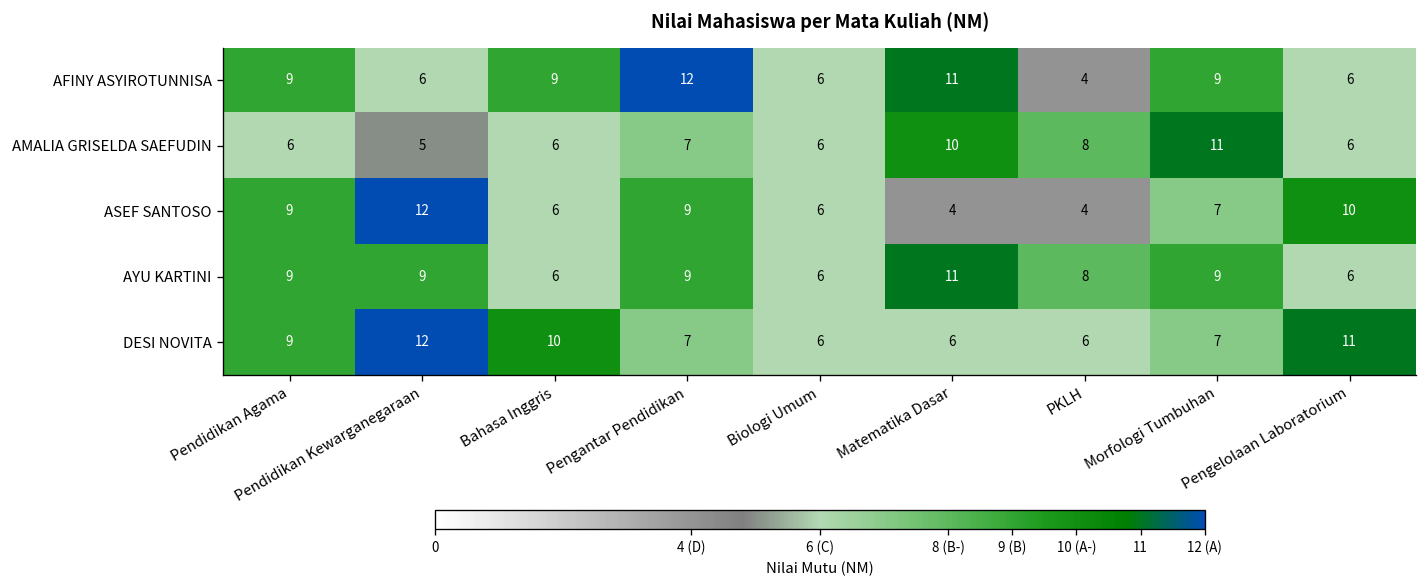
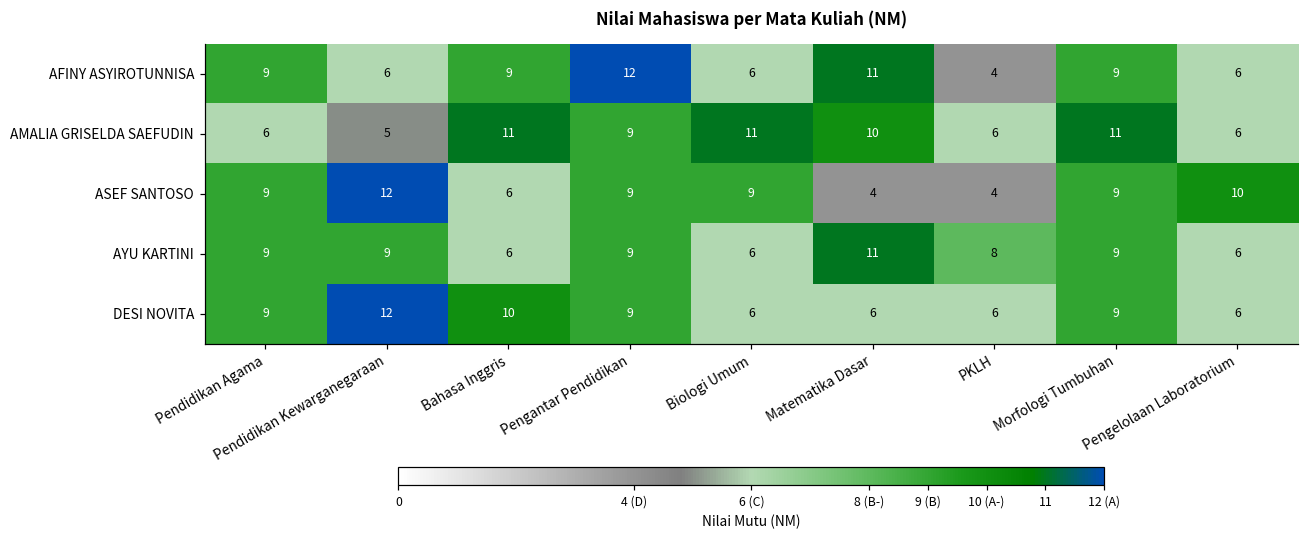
  {
    "AFINY ASYIROTUNNISA": {
      "Pendidikan Agama": 9,
      "Pendidikan Kewarganegaraan": 6,
      "Bahasa Inggris": 9,
      "Pengantar Pendidikan": 12,
      "Biologi Umum": 6,
      "Matematika Dasar": 11,
      "PKLH": 4,
      "Morfologi Tumbuhan": 9,
      "Pengelolaan Laboratorium": 6
    },
    "AMALIA GRISELDA SAEFUDIN": {
      "Pendidikan Agama": 6,
      "Pendidikan Kewarganegaraan": 5,
-     "Bahasa Inggris": 6,
-     "Pengantar Pendidikan": 7,
-     "Biologi Umum": 6,
+     "Bahasa Inggris": 11,
+     "Pengantar Pendidikan": 9,
+     "Biologi Umum": 11,
      "Matematika Dasar": 10,
-     "PKLH": 8,
+     "PKLH": 6,
      "Morfologi Tumbuhan": 11,
      "Pengelolaan Laboratorium": 6
    },
    "ASEF SANTOSO": {
      "Pendidikan Agama": 9,
      "Pendidikan Kewarganegaraan": 12,
      "Bahasa Inggris": 6,
      "Pengantar Pendidikan": 9,
-     "Biologi Umum": 6,
+     "Biologi Umum": 9,
      "Matematika Dasar": 4,
      "PKLH": 4,
-     "Morfologi Tumbuhan": 7,
+     "Morfologi Tumbuhan": 9,
      "Pengelolaan Laboratorium": 10
    },
    "AYU KARTINI": {
      "Pendidikan Agama": 9,
      "Pendidikan Kewarganegaraan": 9,
      "Bahasa Inggris": 6,
      "Pengantar Pendidikan": 9,
      "Biologi Umum": 6,
      "Matematika Dasar": 11,
      "PKLH": 8,
      "Morfologi Tumbuhan": 9,
      "Pengelolaan Laboratorium": 6
    },
    "DESI NOVITA": {
      "Pendidikan Agama": 9,
      "Pendidikan Kewarganegaraan": 12,
      "Bahasa Inggris": 10,
-     "Pengantar Pendidikan": 7,
+     "Pengantar Pendidikan": 9,
      "Biologi Umum": 6,
      "Matematika Dasar": 6,
      "PKLH": 6,
-     "Morfologi Tumbuhan": 7,
-     "Pengelolaan Laboratorium": 11
+     "Morfologi Tumbuhan": 9,
+     "Pengelolaan Laboratorium": 6
    }
  }
